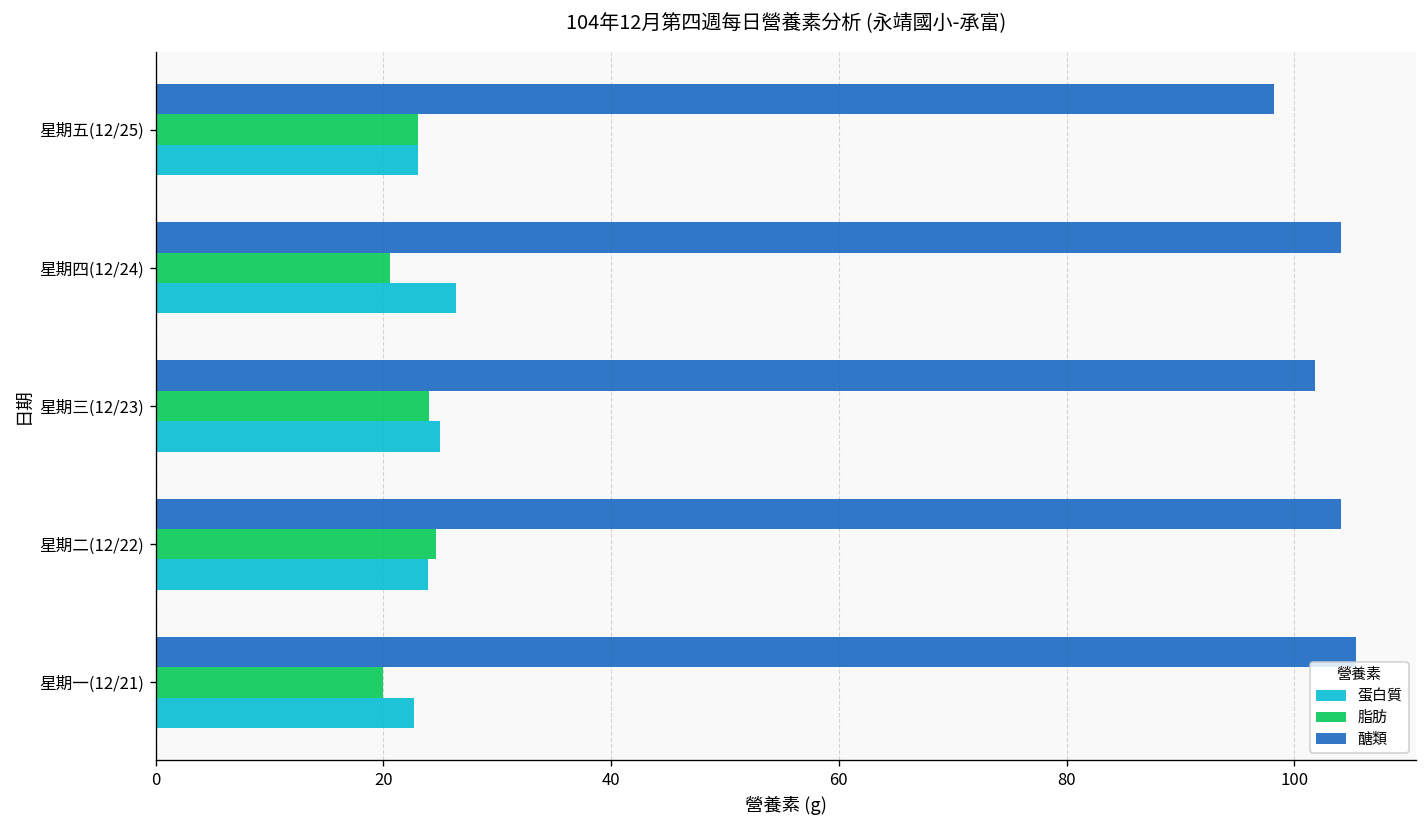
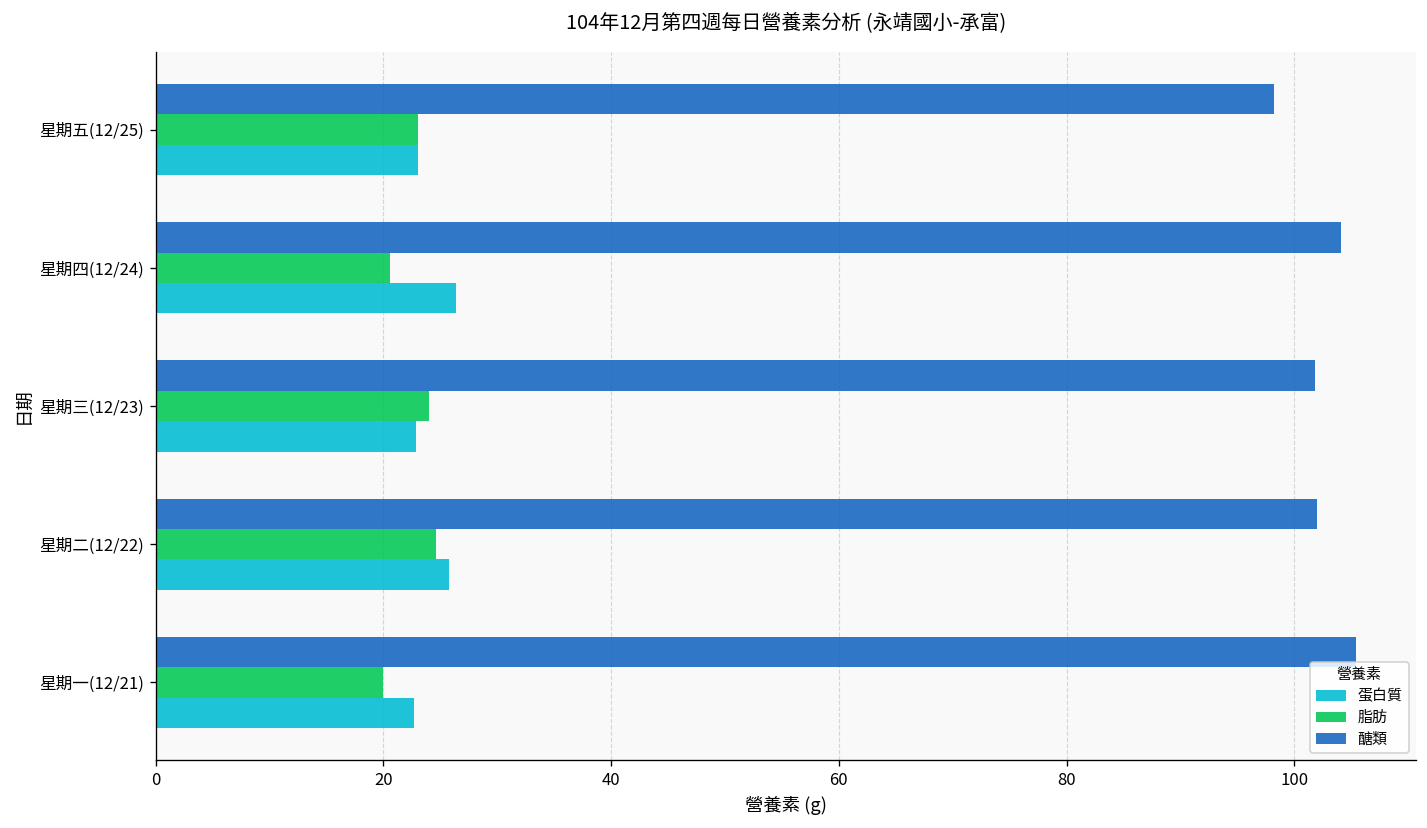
  {
    "蛋白質": {
      "星期五(12/25)": 23,
      "星期四(12/24)": 26,
-     "星期三(12/23)": 25,
-     "星期二(12/22)": 24,
+     "星期三(12/23)": 23,
+     "星期二(12/22)": 26,
      "星期一(12/21)": 23
    },
    "脂肪": {
      "星期五(12/25)": 23,
      "星期四(12/24)": 21,
      "星期三(12/23)": 24,
      "星期二(12/22)": 25,
      "星期一(12/21)": 20
    },
    "醣類": {
      "星期五(12/25)": 98,
      "星期四(12/24)": 104,
      "星期三(12/23)": 102,
-     "星期二(12/22)": 104,
+     "星期二(12/22)": 102,
      "星期一(12/21)": 105
    }
  }
